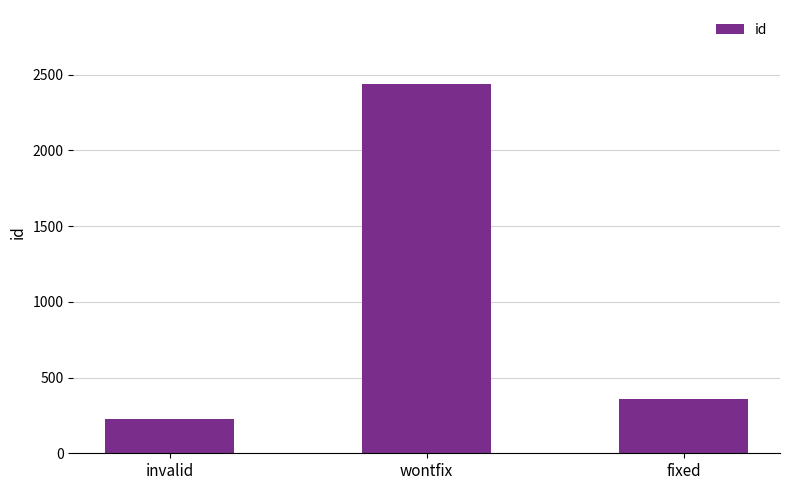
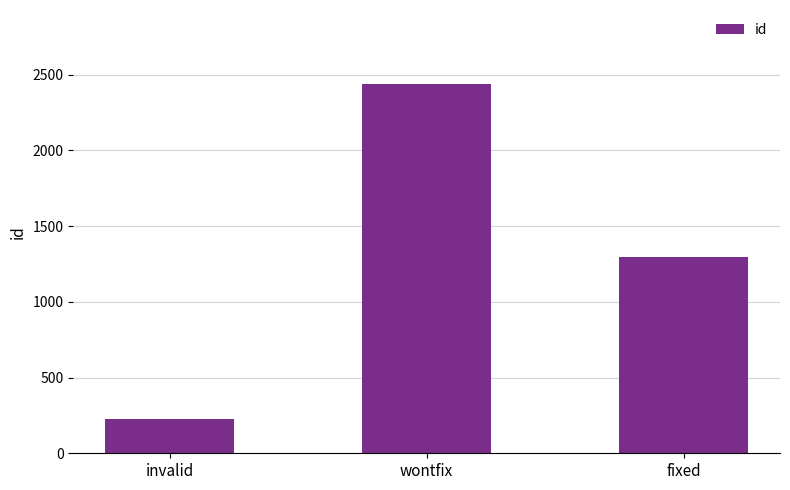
  {
    "invalid": 230,
    "wontfix": 2440,
-   "fixed": 360
+   "fixed": 1290
  }
